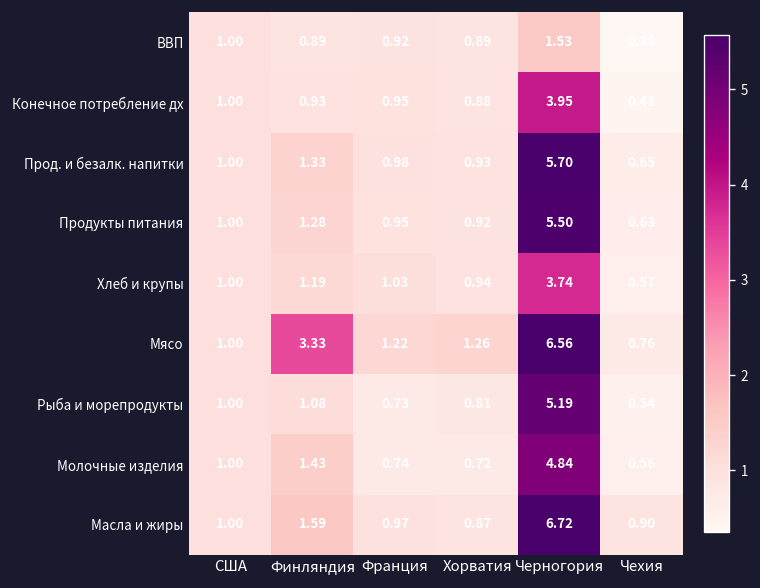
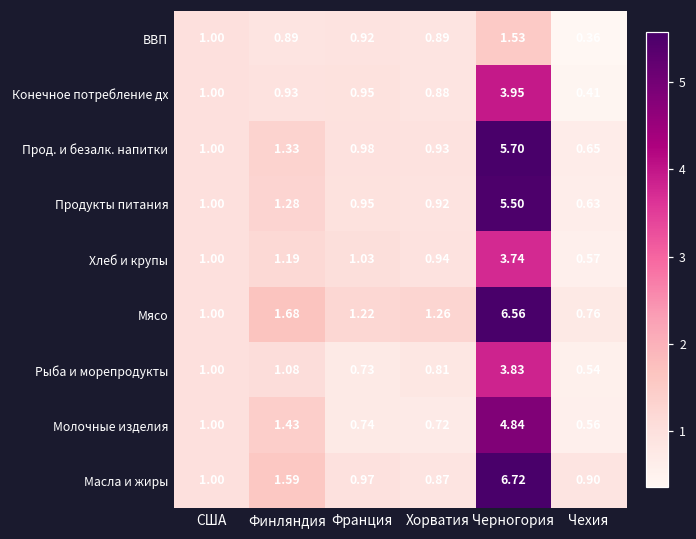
  {
    "ВВП": {
      "Черногория": 1.53
    },
    "Конечное потребление дх": {
      "Черногория": 3.95
    },
    "Прод. и безалк. напитки": {
      "Финляндия": 1.33,
      "Черногория": 5.70
    },
    "Продукты питания": {
      "Черногория": 5.50
    },
    "Хлеб и крупы": {
      "Черногория": 3.74
    },
    "Мясо": {
-     "Финляндия": 3.33,
+     "Финляндия": 1.68,
      "Черногория": 6.56
    },
    "Рыба и морепродукты": {
-     "Черногория": 5.19
+     "Черногория": 3.83
    },
    "Молочные изделия": {
      "Финляндия": 1.43,
      "Черногория": 4.84
    },
    "Масла и жиры": {
      "Финляндия": 1.59,
      "Черногория": 6.72
    }
  }
